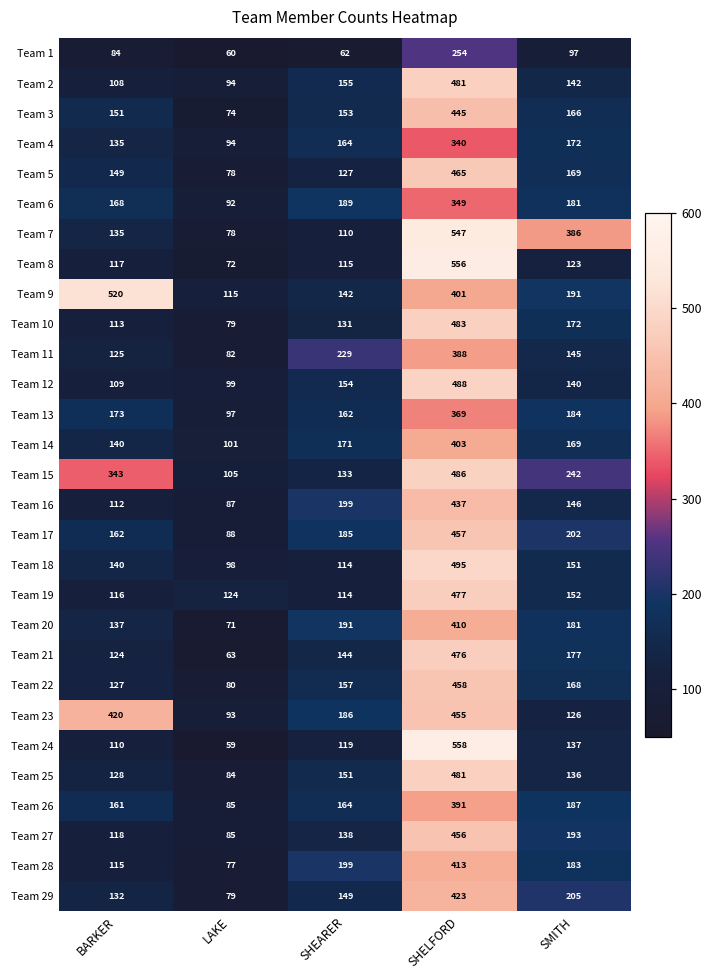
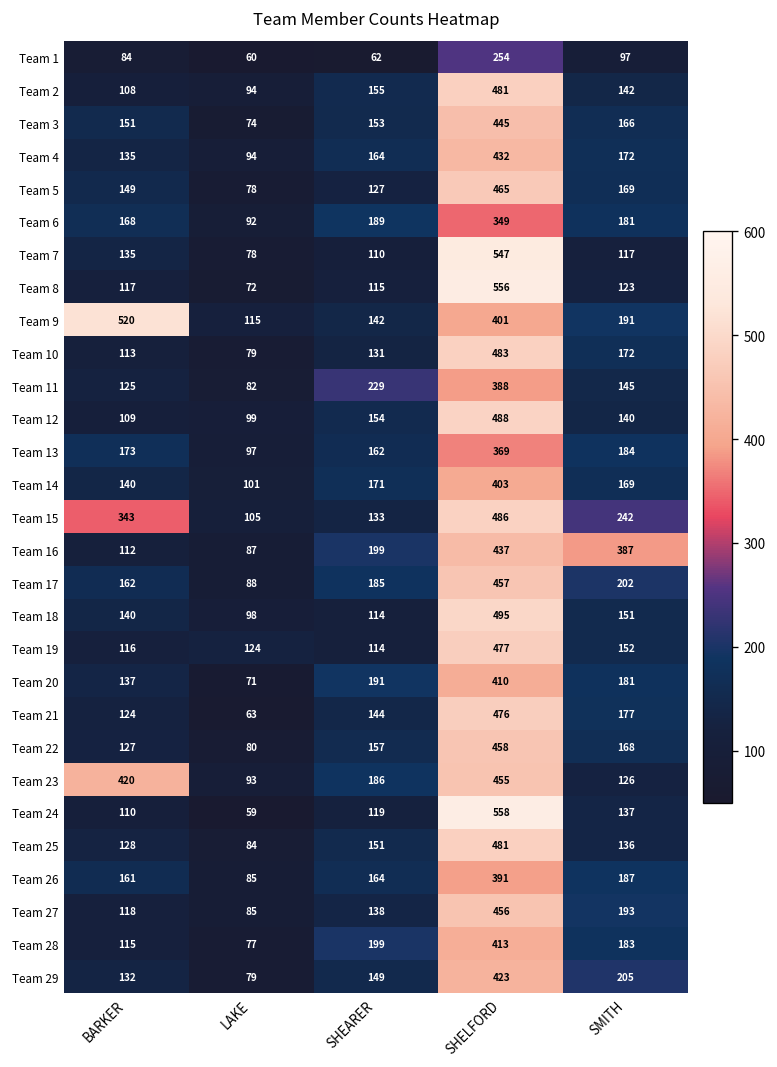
  {
    "Team 1": {
      "BARKER": 84,
      "LAKE": 60,
      "SHEARER": 62,
      "SHELFORD": 254,
      "SMITH": 97
    },
    "Team 2": {
      "BARKER": 108,
      "LAKE": 94,
      "SHEARER": 155,
      "SHELFORD": 481,
      "SMITH": 142
    },
    "Team 3": {
      "BARKER": 151,
      "LAKE": 74,
      "SHEARER": 153,
      "SHELFORD": 445,
      "SMITH": 166
    },
    "Team 4": {
      "BARKER": 135,
      "LAKE": 94,
      "SHEARER": 164,
-     "SHELFORD": 340,
+     "SHELFORD": 432,
      "SMITH": 172
    },
    "Team 5": {
      "BARKER": 149,
      "LAKE": 78,
      "SHEARER": 127,
      "SHELFORD": 465,
      "SMITH": 169
    },
    "Team 6": {
      "BARKER": 168,
      "LAKE": 92,
      "SHEARER": 189,
      "SHELFORD": 349,
      "SMITH": 181
    },
    "Team 7": {
      "BARKER": 135,
      "LAKE": 78,
      "SHEARER": 110,
      "SHELFORD": 547,
-     "SMITH": 386
+     "SMITH": 117
    },
    "Team 8": {
      "BARKER": 117,
      "LAKE": 72,
      "SHEARER": 115,
      "SHELFORD": 556,
      "SMITH": 123
    },
    "Team 9": {
      "BARKER": 520,
      "LAKE": 115,
      "SHEARER": 142,
      "SHELFORD": 401,
      "SMITH": 191
    },
    "Team 10": {
      "BARKER": 113,
      "LAKE": 79,
      "SHEARER": 131,
      "SHELFORD": 483,
      "SMITH": 172
    },
    "Team 11": {
      "BARKER": 125,
      "LAKE": 82,
      "SHEARER": 229,
      "SHELFORD": 388,
      "SMITH": 145
    },
    "Team 12": {
      "BARKER": 109,
      "LAKE": 99,
      "SHEARER": 154,
      "SHELFORD": 488,
      "SMITH": 140
    },
    "Team 13": {
      "BARKER": 173,
      "LAKE": 97,
      "SHEARER": 162,
      "SHELFORD": 369,
      "SMITH": 184
    },
    "Team 14": {
      "BARKER": 140,
      "LAKE": 101,
      "SHEARER": 171,
      "SHELFORD": 403,
      "SMITH": 169
    },
    "Team 15": {
      "BARKER": 343,
      "LAKE": 105,
      "SHEARER": 133,
      "SHELFORD": 486,
      "SMITH": 242
    },
    "Team 16": {
      "BARKER": 112,
      "LAKE": 87,
      "SHEARER": 199,
      "SHELFORD": 437,
-     "SMITH": 146
+     "SMITH": 387
    },
    "Team 17": {
      "BARKER": 162,
      "LAKE": 88,
      "SHEARER": 185,
      "SHELFORD": 457,
      "SMITH": 202
    },
    "Team 18": {
      "BARKER": 140,
      "LAKE": 98,
      "SHEARER": 114,
      "SHELFORD": 495,
      "SMITH": 151
    },
    "Team 19": {
      "BARKER": 116,
      "LAKE": 124,
      "SHEARER": 114,
      "SHELFORD": 477,
      "SMITH": 152
    },
    "Team 20": {
      "BARKER": 137,
      "LAKE": 71,
      "SHEARER": 191,
      "SHELFORD": 410,
      "SMITH": 181
    },
    "Team 21": {
      "BARKER": 124,
      "LAKE": 63,
      "SHEARER": 144,
      "SHELFORD": 476,
      "SMITH": 177
    },
    "Team 22": {
      "BARKER": 127,
      "LAKE": 80,
      "SHEARER": 157,
      "SHELFORD": 458,
      "SMITH": 168
    },
    "Team 23": {
      "BARKER": 420,
      "LAKE": 93,
      "SHEARER": 186,
      "SHELFORD": 455,
      "SMITH": 126
    },
    "Team 24": {
      "BARKER": 110,
      "LAKE": 59,
      "SHEARER": 119,
      "SHELFORD": 558,
      "SMITH": 137
    },
    "Team 25": {
      "BARKER": 128,
      "LAKE": 84,
      "SHEARER": 151,
      "SHELFORD": 481,
      "SMITH": 136
    },
    "Team 26": {
      "BARKER": 161,
      "LAKE": 85,
      "SHEARER": 164,
      "SHELFORD": 391,
      "SMITH": 187
    },
    "Team 27": {
      "BARKER": 118,
      "LAKE": 85,
      "SHEARER": 138,
      "SHELFORD": 456,
      "SMITH": 193
    },
    "Team 28": {
      "BARKER": 115,
      "LAKE": 77,
      "SHEARER": 199,
      "SHELFORD": 413,
      "SMITH": 183
    },
    "Team 29": {
      "BARKER": 132,
      "LAKE": 79,
      "SHEARER": 149,
      "SHELFORD": 423,
      "SMITH": 205
    }
  }
